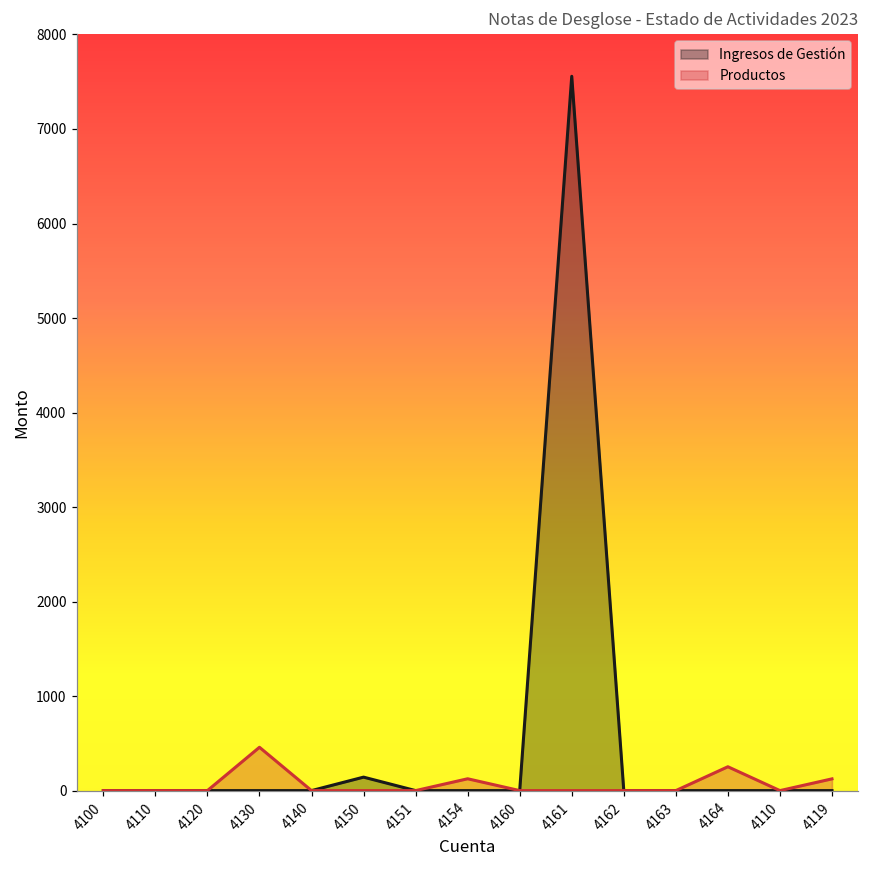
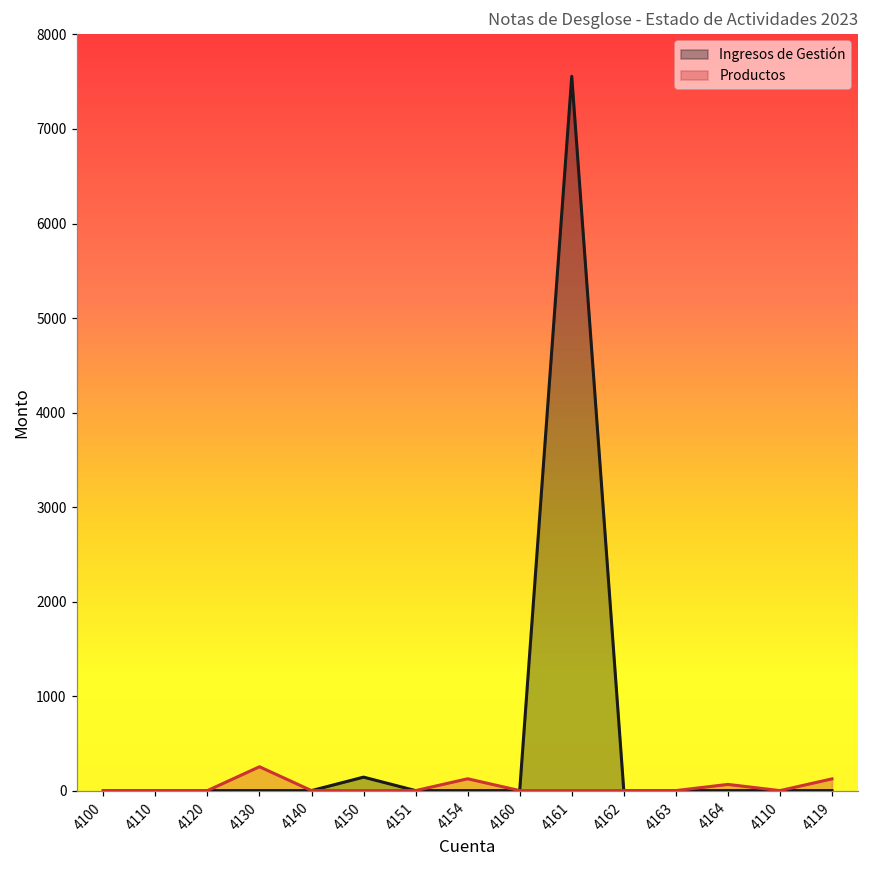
  {
    "Ingresos de Gestión": {
      "4130": 0,
      "4150": 100,
      "4154": 0,
      "4161": 7600,
      "4164": 0,
      "4119": 0
    },
    "Productos": {
-     "4130": 500,
+     "4130": 300,
      "4150": 0,
      "4154": 100,
      "4161": 0,
-     "4164": 300,
+     "4164": 100,
      "4119": 100
    }
  }
